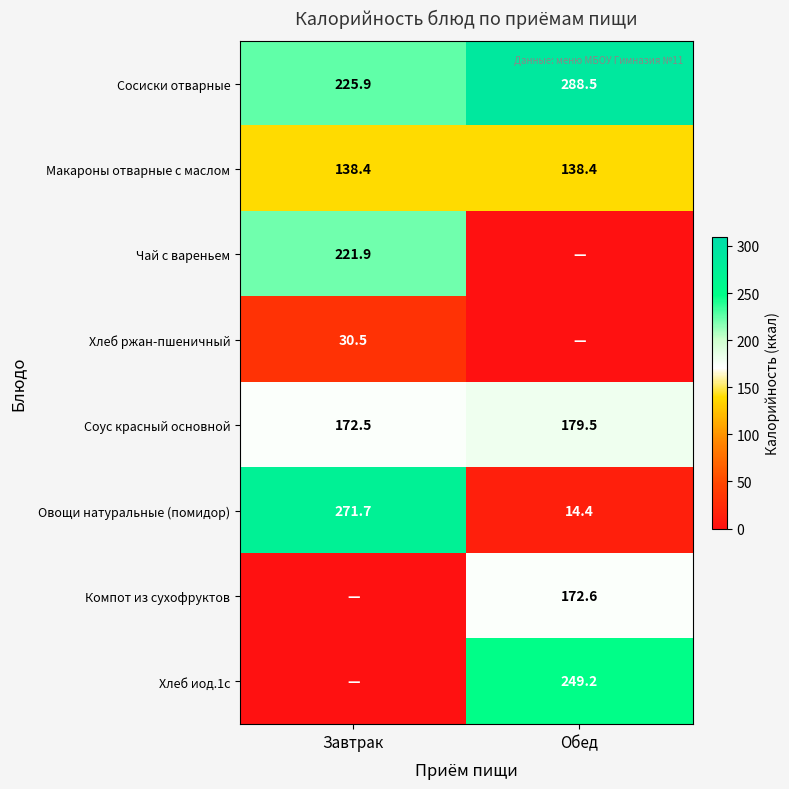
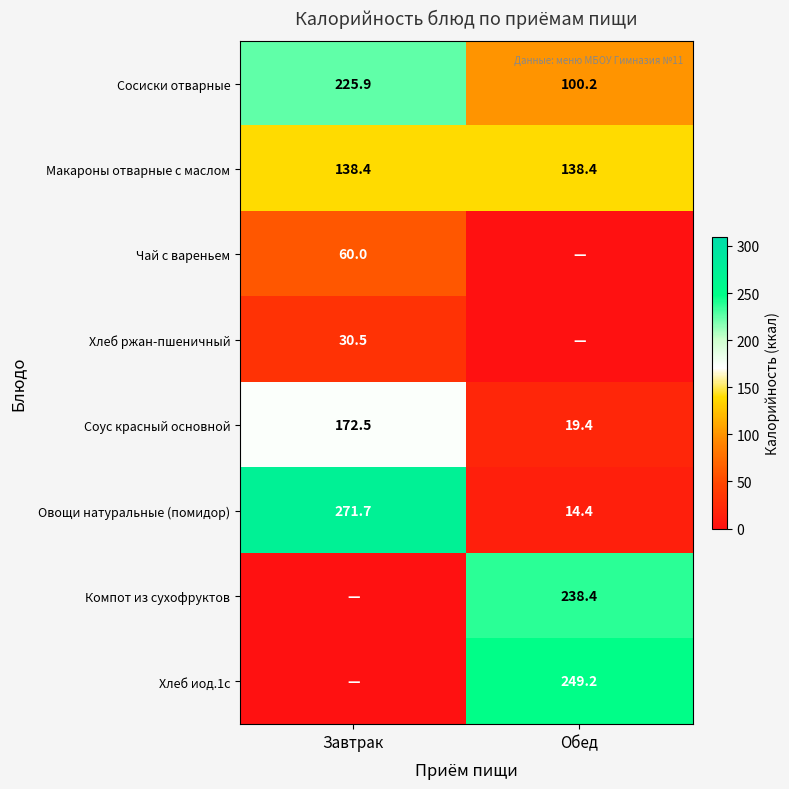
  {
    "Сосиски отварные": {
      "Завтрак": 225.9,
-     "Обед": 288.5
+     "Обед": 100.2
    },
    "Макароны отварные с маслом": {
      "Завтрак": 138.4,
      "Обед": 138.4
    },
    "Чай с вареньем": {
-     "Завтрак": 221.9
+     "Завтрак": 60.0
    },
    "Хлеб ржан-пшеничный": {
      "Завтрак": 30.5
    },
    "Соус красный основной": {
      "Завтрак": 172.5,
-     "Обед": 179.5
+     "Обед": 19.4
    },
    "Овощи натуральные (помидор)": {
      "Завтрак": 271.7,
      "Обед": 14.4
    },
    "Компот из сухофруктов": {
-     "Обед": 172.6
+     "Обед": 238.4
    },
    "Хлеб иод.1с": {
      "Обед": 249.2
    }
  }
